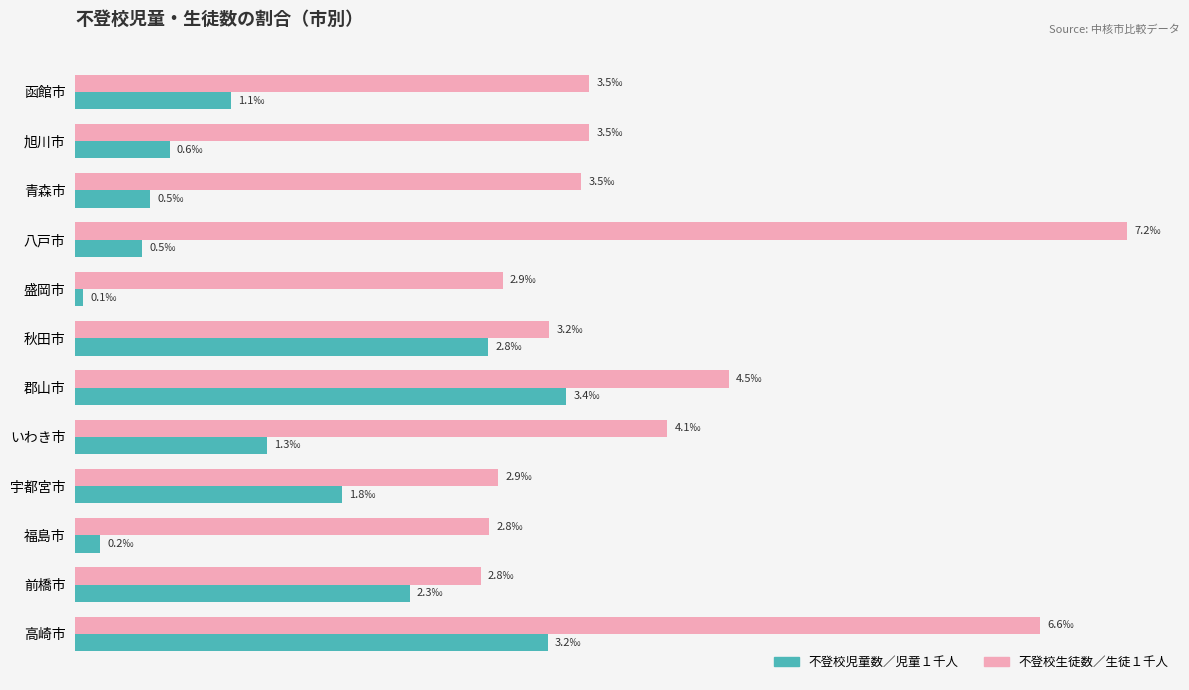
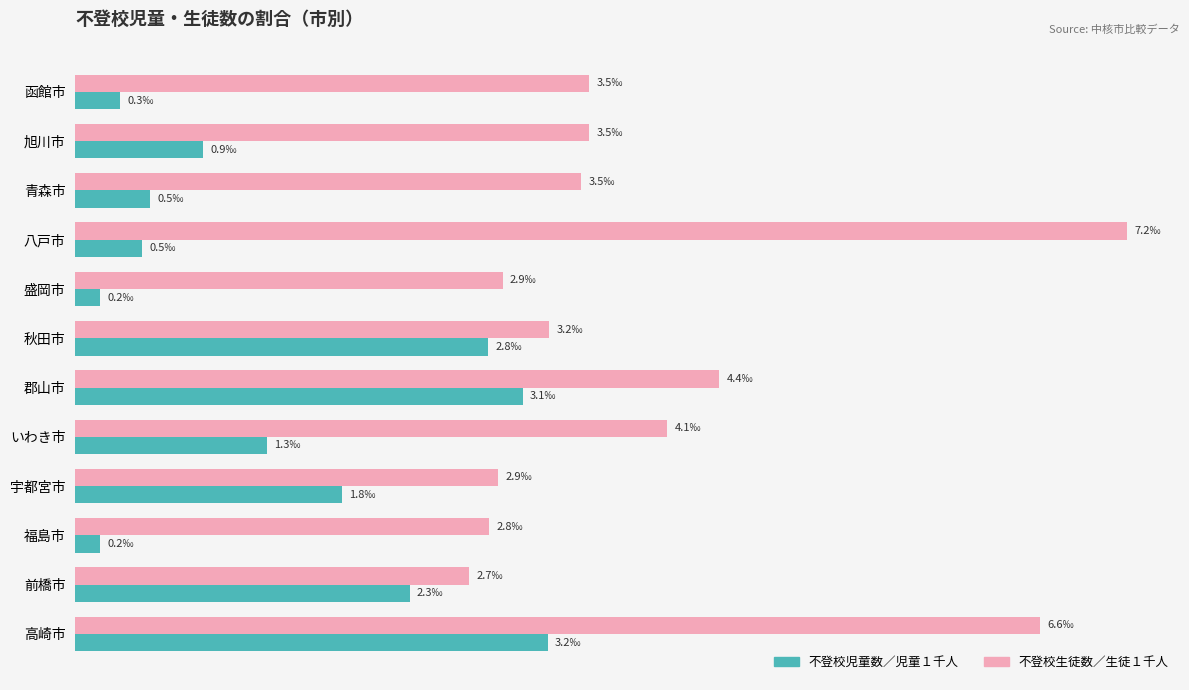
  {
    "不登校児童数／児童１千人": {
-     "函館市": "1.1‰",
-     "旭川市": "0.6‰",
+     "函館市": "0.3‰",
+     "旭川市": "0.9‰",
      "青森市": "0.5‰",
      "八戸市": "0.5‰",
-     "盛岡市": "0.1‰",
+     "盛岡市": "0.2‰",
      "秋田市": "2.8‰",
-     "郡山市": "3.4‰",
+     "郡山市": "3.1‰",
      "いわき市": "1.3‰",
      "宇都宮市": "1.8‰",
      "福島市": "0.2‰",
      "前橋市": "2.3‰",
      "高崎市": "3.2‰"
    },
    "不登校生徒数／生徒１千人": {
      "函館市": "3.5‰",
      "旭川市": "3.5‰",
      "青森市": "3.5‰",
      "八戸市": "7.2‰",
      "盛岡市": "2.9‰",
      "秋田市": "3.2‰",
-     "郡山市": "4.5‰",
+     "郡山市": "4.4‰",
      "いわき市": "4.1‰",
      "宇都宮市": "2.9‰",
      "福島市": "2.8‰",
-     "前橋市": "2.8‰",
+     "前橋市": "2.7‰",
      "高崎市": "6.6‰"
    }
  }
